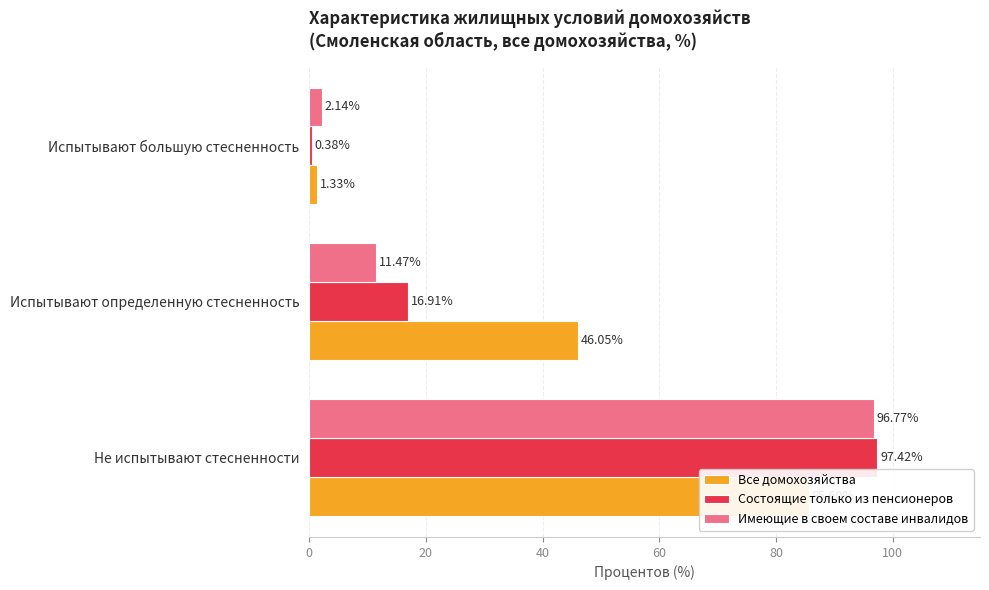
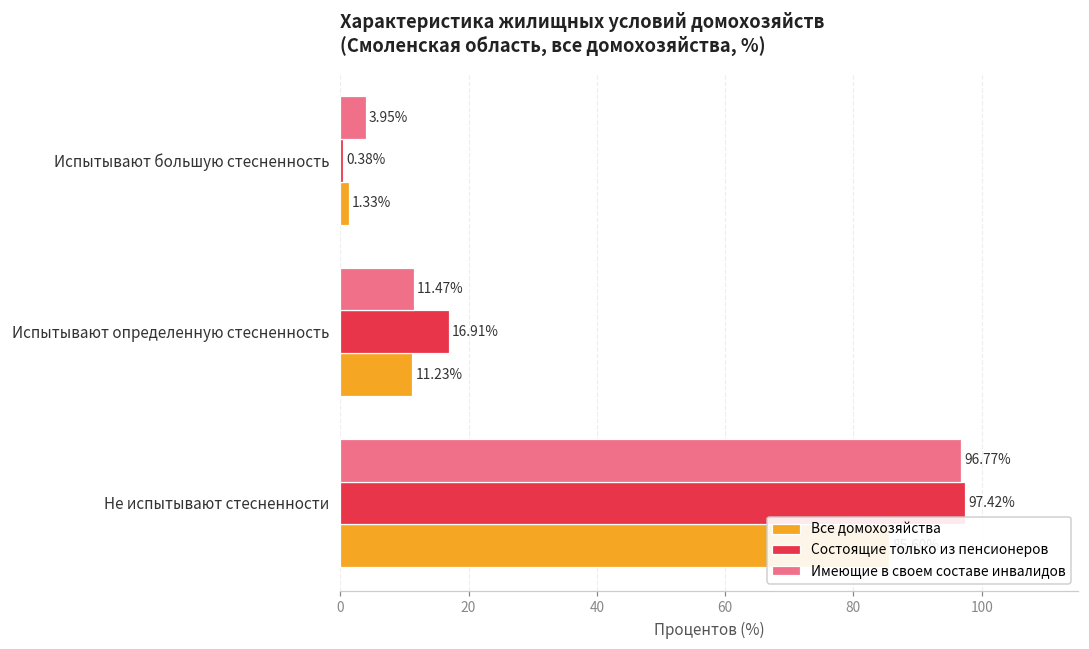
  {
    "Все домохозяйства": {
      "Испытывают большую стесненность": "1.33%",
-     "Испытывают определенную стесненность": "46.05%"
+     "Испытывают определенную стесненность": "11.23%"
    },
    "Состоящие только из пенсионеров": {
      "Испытывают большую стесненность": "0.38%",
      "Испытывают определенную стесненность": "16.91%",
      "Не испытывают стесненности": "97.42%"
    },
    "Имеющие в своем составе инвалидов": {
-     "Испытывают большую стесненность": "2.14%",
+     "Испытывают большую стесненность": "3.95%",
      "Испытывают определенную стесненность": "11.47%",
      "Не испытывают стесненности": "96.77%"
    }
  }
